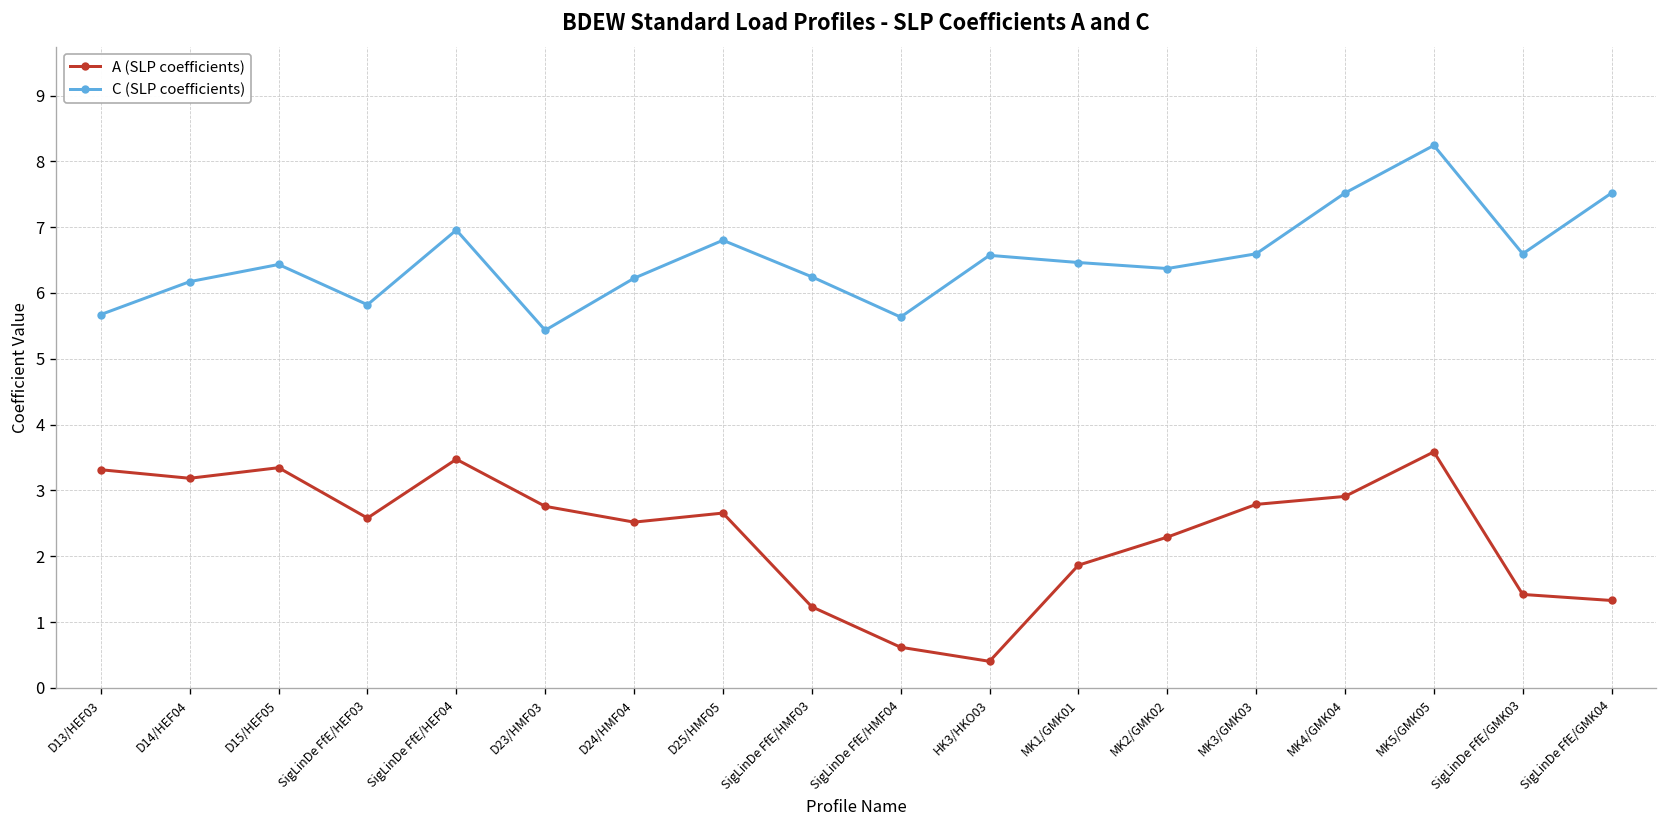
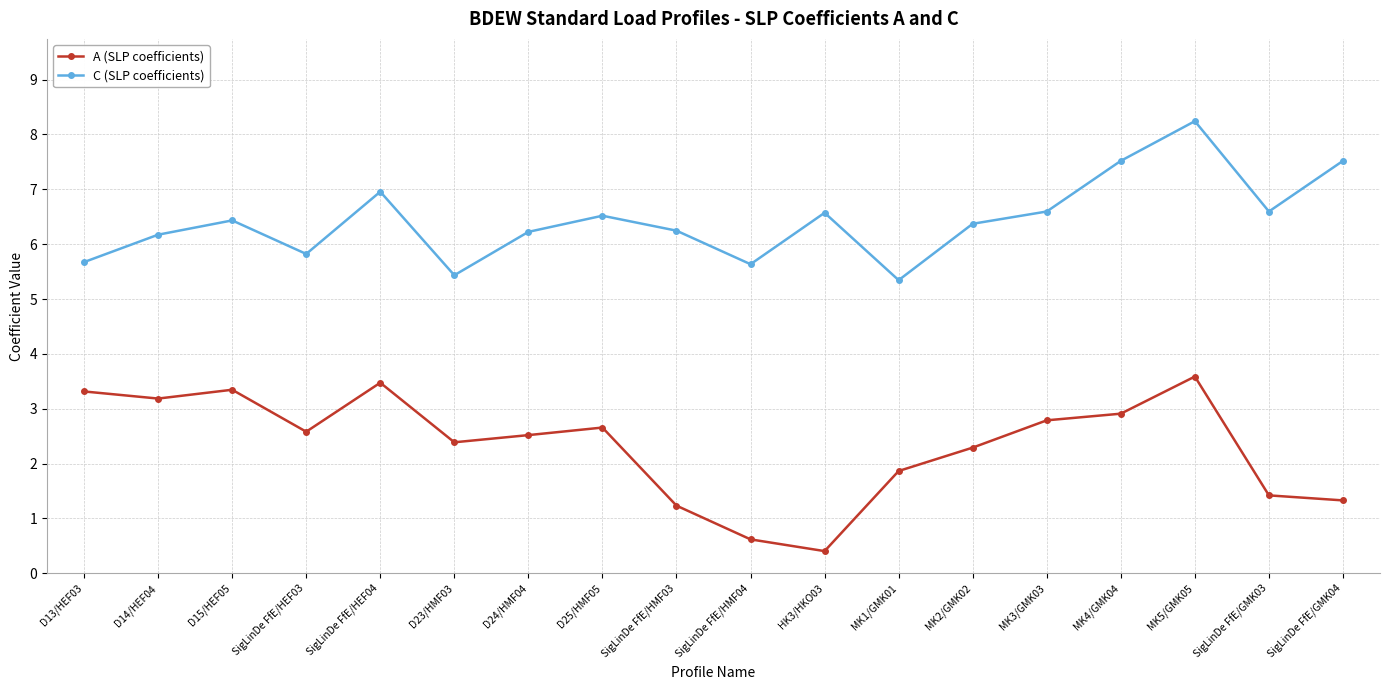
  {
    "A (SLP coefficients)": {
      "D13/HEF03": 3.3,
      "D14/HEF04": 3.2,
      "D15/HEF05": 3.3,
      "SigLinDe FfE/HEF03": 2.6,
      "SigLinDe FfE/HEF04": 3.5,
-     "D23/HMF03": 2.8,
+     "D23/HMF03": 2.4,
      "D24/HMF04": 2.5,
      "D25/HMF05": 2.7,
      "SigLinDe FfE/HMF03": 1.2,
      "SigLinDe FfE/HMF04": 0.6,
      "HK3/HKO03": 0.4,
      "MK1/GMK01": 1.9,
      "MK2/GMK02": 2.3,
      "MK3/GMK03": 2.8,
      "MK4/GMK04": 2.9,
      "MK5/GMK05": 3.6,
      "SigLinDe FfE/GMK03": 1.4,
      "SigLinDe FfE/GMK04": 1.3
    },
    "C (SLP coefficients)": {
      "D13/HEF03": 5.7,
      "D14/HEF04": 6.2,
      "D15/HEF05": 6.4,
      "SigLinDe FfE/HEF03": 5.8,
      "SigLinDe FfE/HEF04": 7.0,
      "D23/HMF03": 5.4,
      "D24/HMF04": 6.2,
-     "D25/HMF05": 6.8,
+     "D25/HMF05": 6.5,
      "SigLinDe FfE/HMF03": 6.2,
      "SigLinDe FfE/HMF04": 5.6,
      "HK3/HKO03": 6.6,
-     "MK1/GMK01": 6.5,
+     "MK1/GMK01": 5.3,
      "MK2/GMK02": 6.4,
      "MK3/GMK03": 6.6,
      "MK4/GMK04": 7.5,
      "MK5/GMK05": 8.2,
      "SigLinDe FfE/GMK03": 6.6,
      "SigLinDe FfE/GMK04": 7.5
    }
  }
